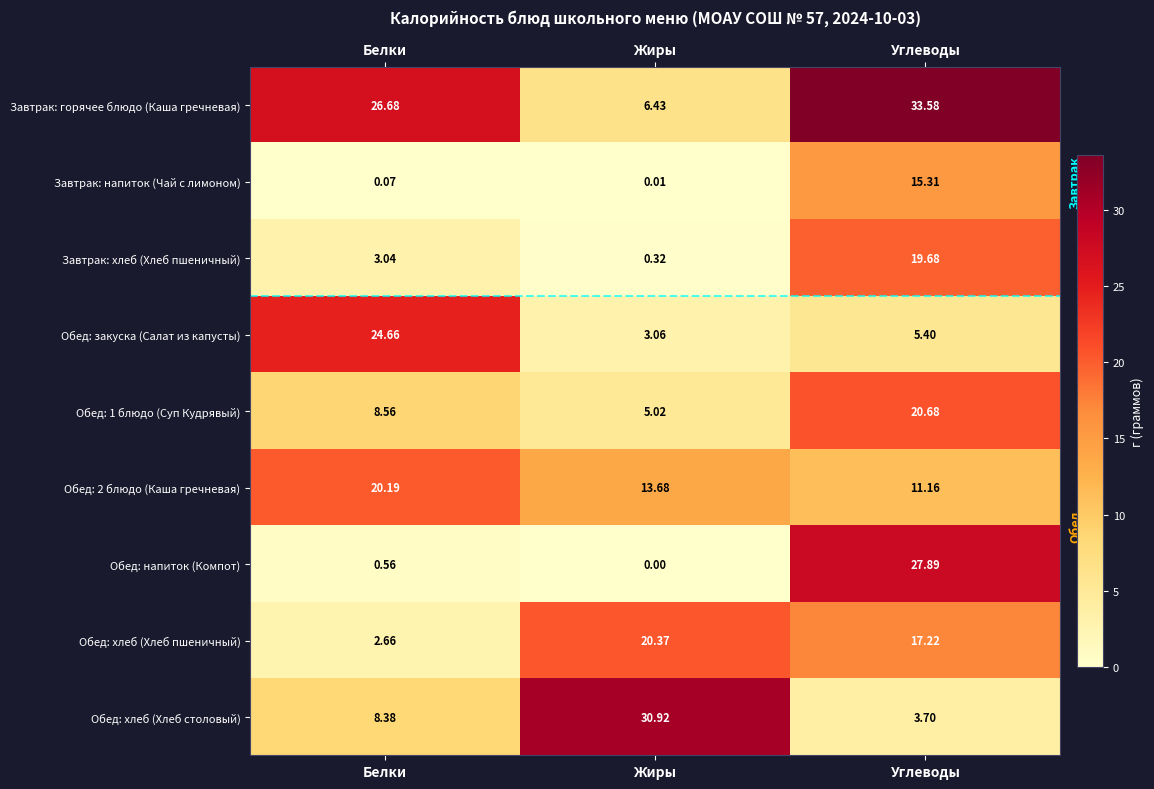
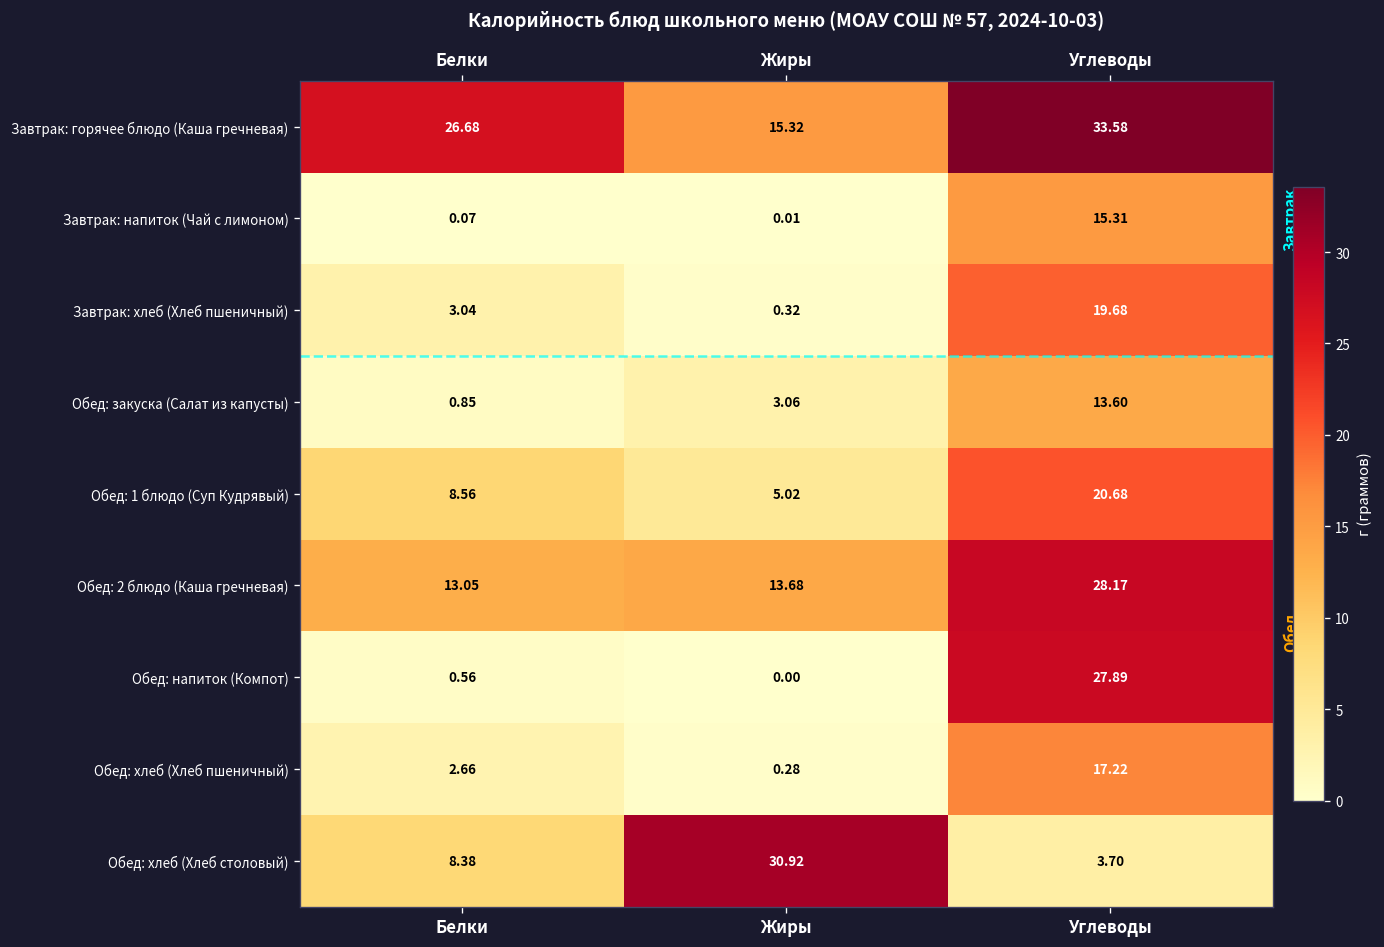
  {
    "Завтрак: горячее блюдо (Каша гречневая)": {
      "Белки": 26.68,
-     "Жиры": 6.43,
+     "Жиры": 15.32,
      "Углеводы": 33.58
    },
    "Завтрак: напиток (Чай с лимоном)": {
      "Белки": 0.07,
      "Жиры": 0.01,
      "Углеводы": 15.31
    },
    "Завтрак: хлеб (Хлеб пшеничный)": {
      "Белки": 3.04,
      "Жиры": 0.32,
      "Углеводы": 19.68
    },
    "Обед: закуска (Салат из капусты)": {
-     "Белки": 24.66,
+     "Белки": 0.85,
      "Жиры": 3.06,
-     "Углеводы": 5.40
+     "Углеводы": 13.60
    },
    "Обед: 1 блюдо (Суп Кудрявый)": {
      "Белки": 8.56,
      "Жиры": 5.02,
      "Углеводы": 20.68
    },
    "Обед: 2 блюдо (Каша гречневая)": {
-     "Белки": 20.19,
+     "Белки": 13.05,
      "Жиры": 13.68,
-     "Углеводы": 11.16
+     "Углеводы": 28.17
    },
    "Обед: напиток (Компот)": {
      "Белки": 0.56,
      "Жиры": 0.00,
      "Углеводы": 27.89
    },
    "Обед: хлеб (Хлеб пшеничный)": {
      "Белки": 2.66,
-     "Жиры": 20.37,
+     "Жиры": 0.28,
      "Углеводы": 17.22
    },
    "Обед: хлеб (Хлеб столовый)": {
      "Белки": 8.38,
      "Жиры": 30.92,
      "Углеводы": 3.70
    }
  }
